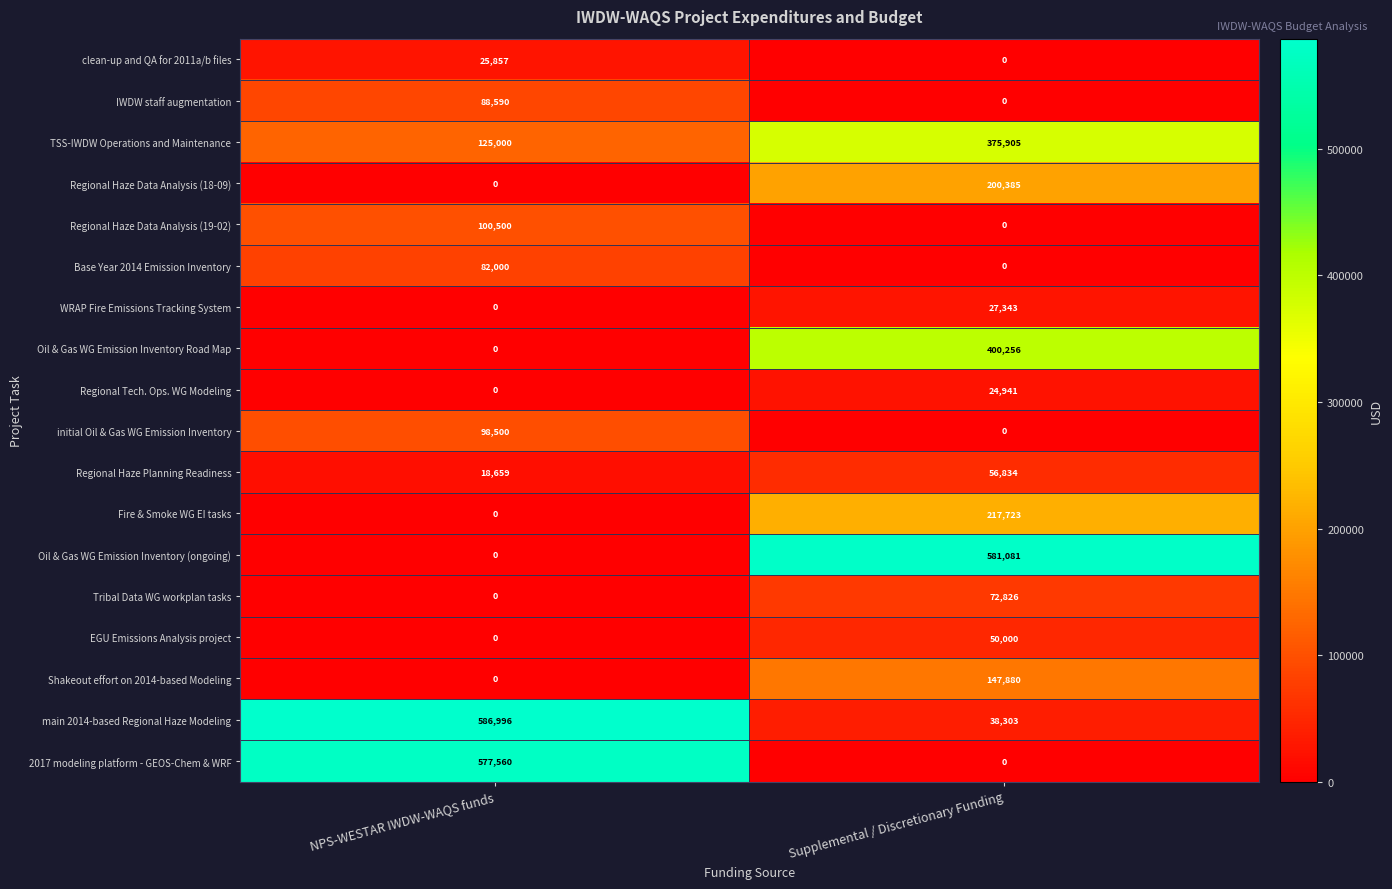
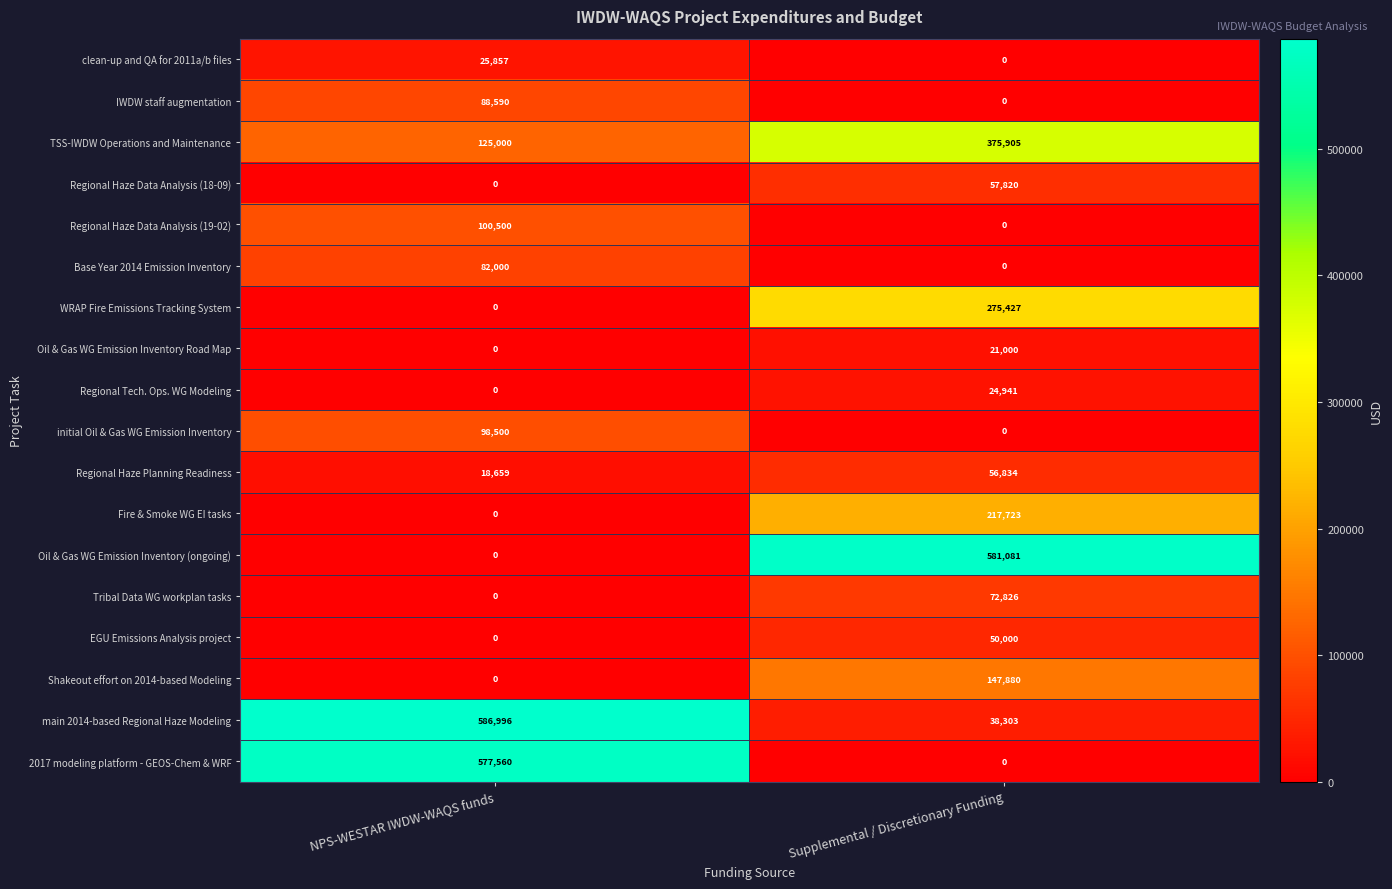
  {
    "clean-up and QA for 2011a/b files": {
      "NPS-WESTAR IWDW-WAQS funds": "25,857",
      "Supplemental / Discretionary Funding": "0"
    },
    "IWDW staff augmentation": {
      "NPS-WESTAR IWDW-WAQS funds": "88,590",
      "Supplemental / Discretionary Funding": "0"
    },
    "TSS-IWDW Operations and Maintenance": {
      "NPS-WESTAR IWDW-WAQS funds": "125,000",
      "Supplemental / Discretionary Funding": "375,905"
    },
    "Regional Haze Data Analysis (18-09)": {
      "NPS-WESTAR IWDW-WAQS funds": "0",
-     "Supplemental / Discretionary Funding": "200,385"
+     "Supplemental / Discretionary Funding": "57,820"
    },
    "Regional Haze Data Analysis (19-02)": {
      "NPS-WESTAR IWDW-WAQS funds": "100,500",
      "Supplemental / Discretionary Funding": "0"
    },
    "Base Year 2014 Emission Inventory": {
      "NPS-WESTAR IWDW-WAQS funds": "82,000",
      "Supplemental / Discretionary Funding": "0"
    },
    "WRAP Fire Emissions Tracking System": {
      "NPS-WESTAR IWDW-WAQS funds": "0",
-     "Supplemental / Discretionary Funding": "27,343"
+     "Supplemental / Discretionary Funding": "275,427"
    },
    "Oil & Gas WG Emission Inventory Road Map": {
      "NPS-WESTAR IWDW-WAQS funds": "0",
-     "Supplemental / Discretionary Funding": "400,256"
+     "Supplemental / Discretionary Funding": "21,000"
    },
    "Regional Tech. Ops. WG Modeling": {
      "NPS-WESTAR IWDW-WAQS funds": "0",
      "Supplemental / Discretionary Funding": "24,941"
    },
    "initial Oil & Gas WG Emission Inventory": {
      "NPS-WESTAR IWDW-WAQS funds": "98,500",
      "Supplemental / Discretionary Funding": "0"
    },
    "Regional Haze Planning Readiness": {
      "NPS-WESTAR IWDW-WAQS funds": "18,659",
      "Supplemental / Discretionary Funding": "56,834"
    },
    "Fire & Smoke WG EI tasks": {
      "NPS-WESTAR IWDW-WAQS funds": "0",
      "Supplemental / Discretionary Funding": "217,723"
    },
    "Oil & Gas WG Emission Inventory (ongoing)": {
      "NPS-WESTAR IWDW-WAQS funds": "0",
      "Supplemental / Discretionary Funding": "581,081"
    },
    "Tribal Data WG workplan tasks": {
      "NPS-WESTAR IWDW-WAQS funds": "0",
      "Supplemental / Discretionary Funding": "72,826"
    },
    "EGU Emissions Analysis project": {
      "NPS-WESTAR IWDW-WAQS funds": "0",
      "Supplemental / Discretionary Funding": "50,000"
    },
    "Shakeout effort on 2014-based Modeling": {
      "NPS-WESTAR IWDW-WAQS funds": "0",
      "Supplemental / Discretionary Funding": "147,880"
    },
    "main 2014-based Regional Haze Modeling": {
      "NPS-WESTAR IWDW-WAQS funds": "586,996",
      "Supplemental / Discretionary Funding": "38,303"
    },
    "2017 modeling platform - GEOS-Chem & WRF": {
      "NPS-WESTAR IWDW-WAQS funds": "577,560",
      "Supplemental / Discretionary Funding": "0"
    }
  }
